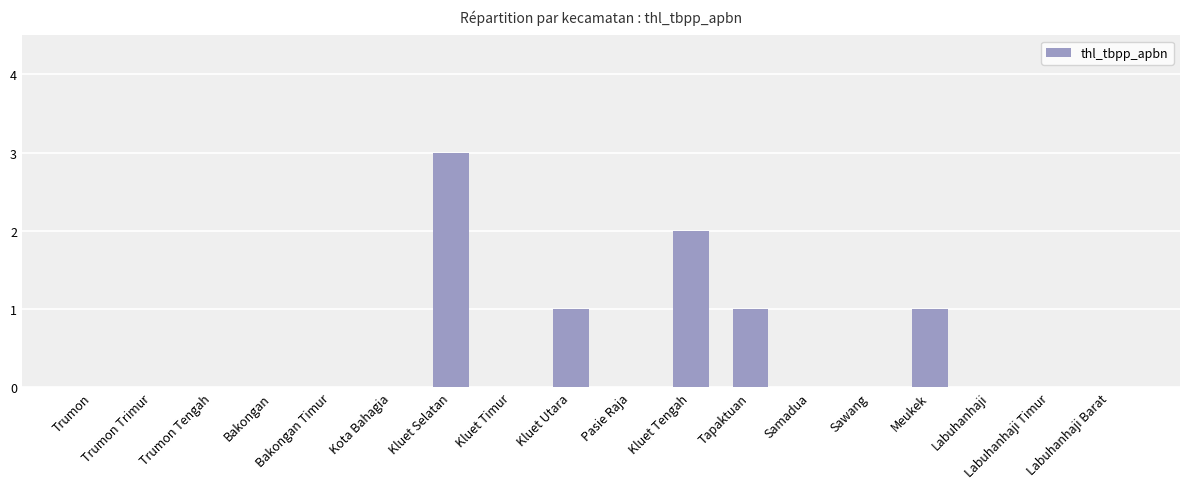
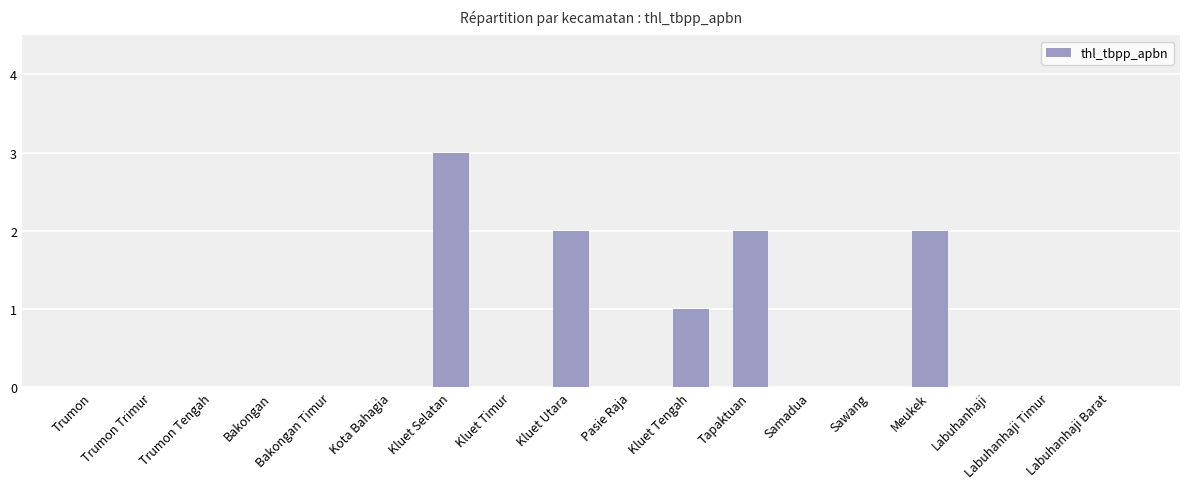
  {
    "Trumon": 0,
    "Trumon Trimur": 0,
    "Trumon Tengah": 0,
    "Bakongan": 0,
    "Bakongan Timur": 0,
    "Kota Bahagia": 0,
    "Kluet Selatan": 3,
    "Kluet Timur": 0,
-   "Kluet Utara": 1,
+   "Kluet Utara": 2,
    "Pasie Raja": 0,
-   "Kluet Tengah": 2,
-   "Tapaktuan": 1,
+   "Kluet Tengah": 1,
+   "Tapaktuan": 2,
    "Samadua": 0,
    "Sawang": 0,
-   "Meukek": 1,
+   "Meukek": 2,
    "Labuhanhaji": 0,
    "Labuhanhaji Timur": 0,
    "Labuhanhaji Barat": 0
  }
